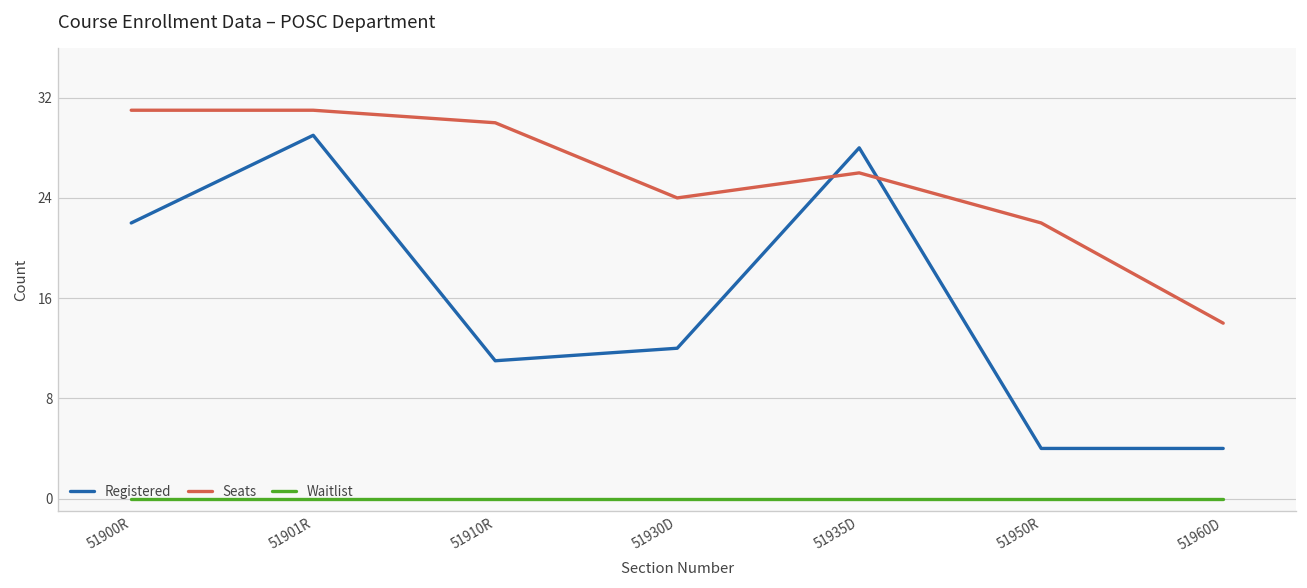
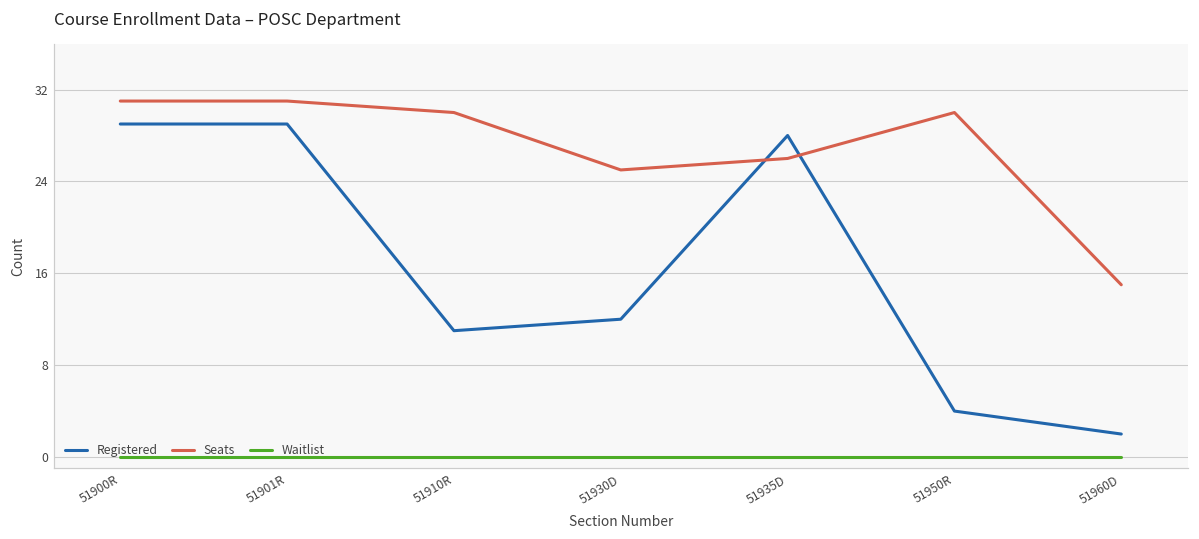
  {
    "Registered": {
-     "51900R": 22,
+     "51900R": 29,
      "51901R": 29,
      "51910R": 11,
      "51930D": 12,
      "51935D": 28,
      "51950R": 4,
-     "51960D": 4
+     "51960D": 2
    },
    "Seats": {
      "51900R": 31,
      "51901R": 31,
      "51910R": 30,
-     "51930D": 24,
+     "51930D": 25,
      "51935D": 26,
-     "51950R": 22,
-     "51960D": 14
+     "51950R": 30,
+     "51960D": 15
    },
    "Waitlist": {
      "51900R": 0,
      "51901R": 0,
      "51910R": 0,
      "51930D": 0,
      "51935D": 0,
      "51950R": 0,
      "51960D": 0
    }
  }
